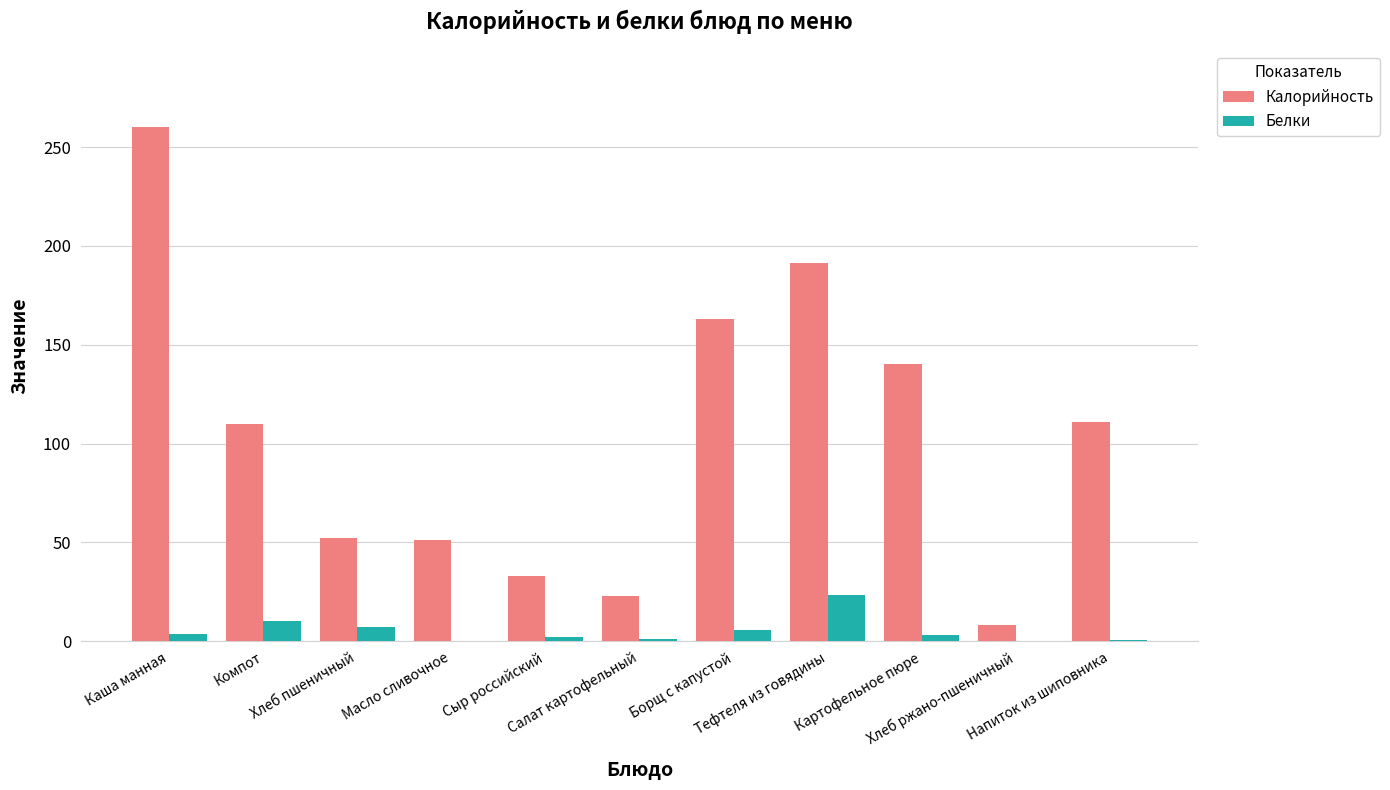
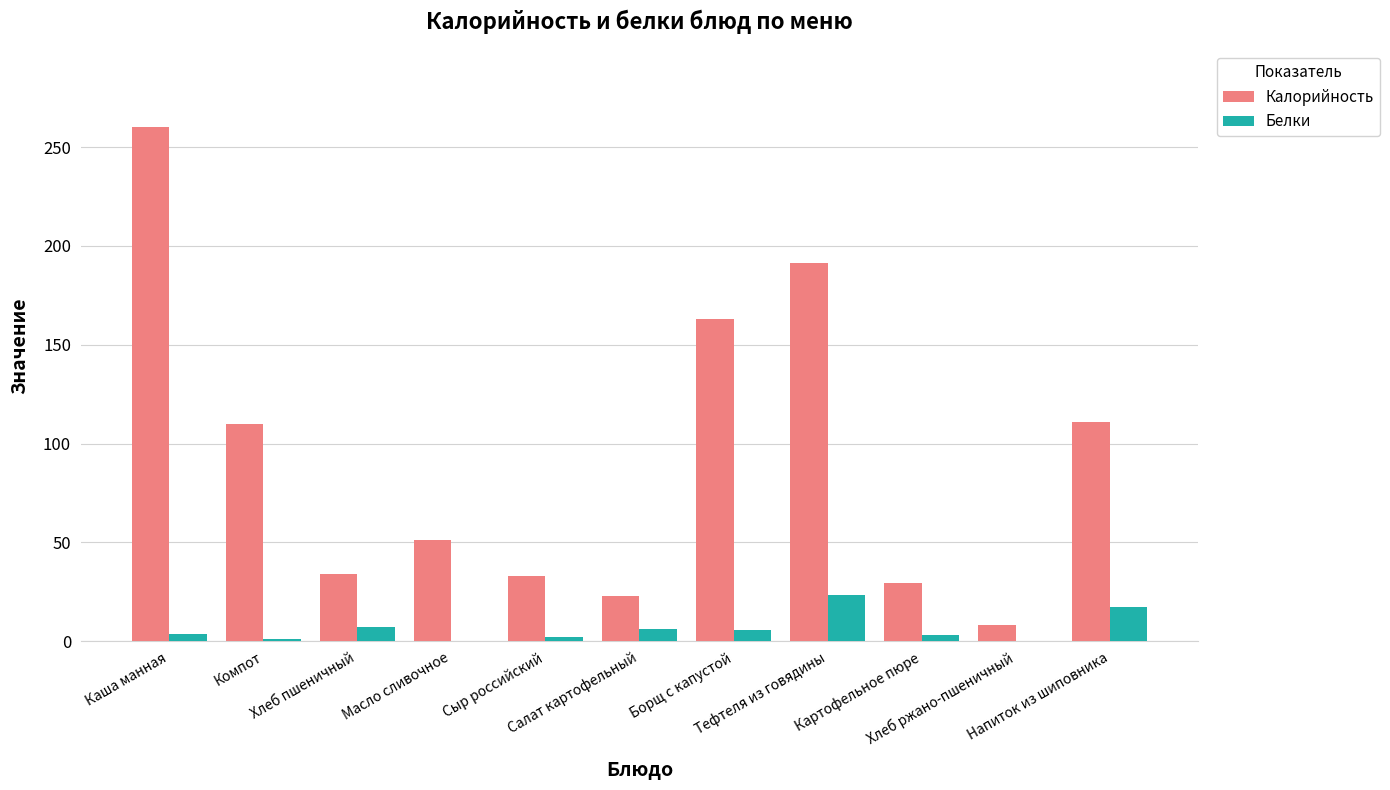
  {
    "Калорийность": {
      "Каша манная": 260,
      "Компот": 110,
-     "Хлеб пшеничный": 52,
+     "Хлеб пшеничный": 34,
      "Масло сливочное": 51,
      "Сыр российский": 33,
      "Салат картофельный": 23,
      "Борщ с капустой": 163,
      "Тефтеля из говядины": 191,
-     "Картофельное пюре": 140,
+     "Картофельное пюре": 29,
      "Хлеб ржано-пшеничный": 8,
      "Напиток из шиповника": 111
    },
    "Белки": {
      "Каша манная": 3,
-     "Компот": 10,
+     "Компот": 1,
      "Хлеб пшеничный": 7,
      "Сыр российский": 2,
-     "Салат картофельный": 1,
+     "Салат картофельный": 6,
      "Борщ с капустой": 6,
      "Тефтеля из говядины": 24,
      "Картофельное пюре": 3,
-     "Напиток из шиповника": 1
+     "Напиток из шиповника": 17
    }
  }
